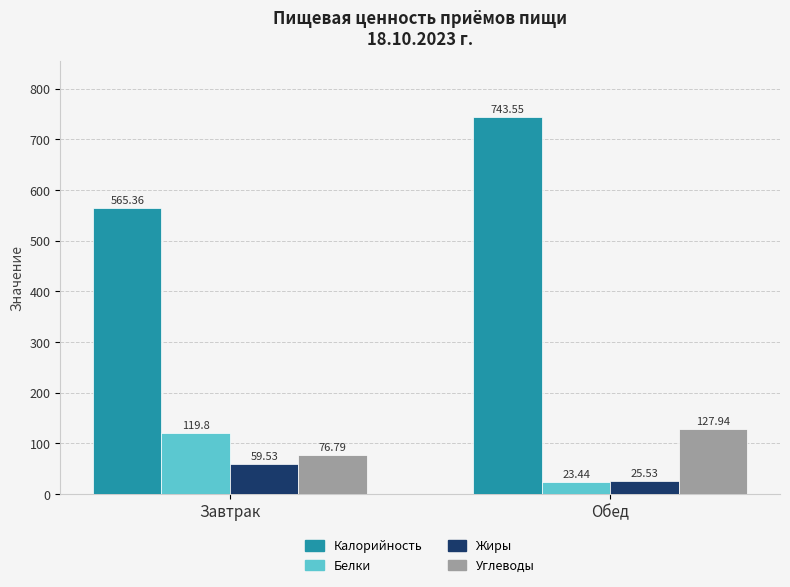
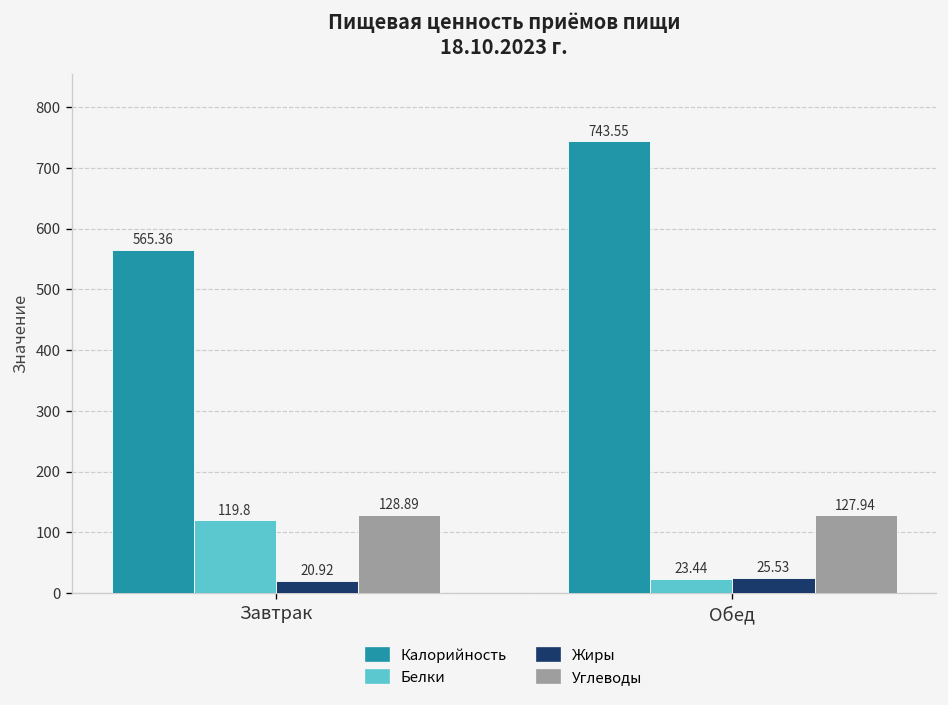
  {
    "Калорийность": {
      "Завтрак": 565.36,
      "Обед": 743.55
    },
    "Белки": {
      "Завтрак": 119.8,
      "Обед": 23.44
    },
    "Жиры": {
-     "Завтрак": 59.53,
+     "Завтрак": 20.92,
      "Обед": 25.53
    },
    "Углеводы": {
-     "Завтрак": 76.79,
+     "Завтрак": 128.89,
      "Обед": 127.94
    }
  }
